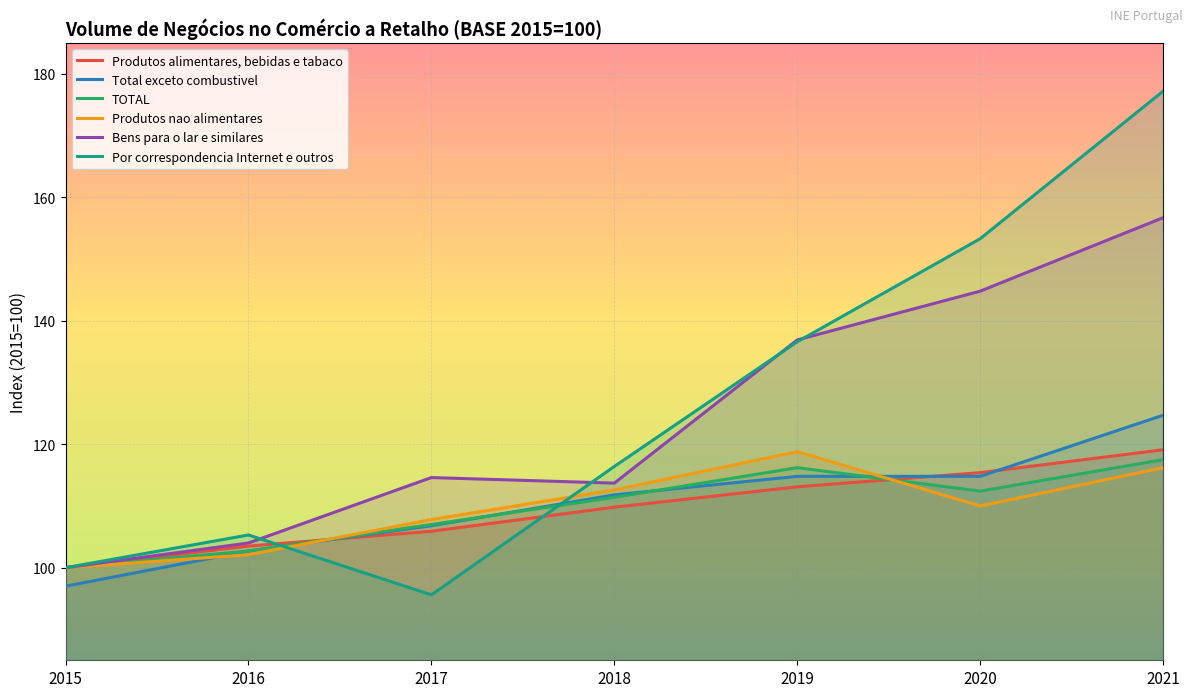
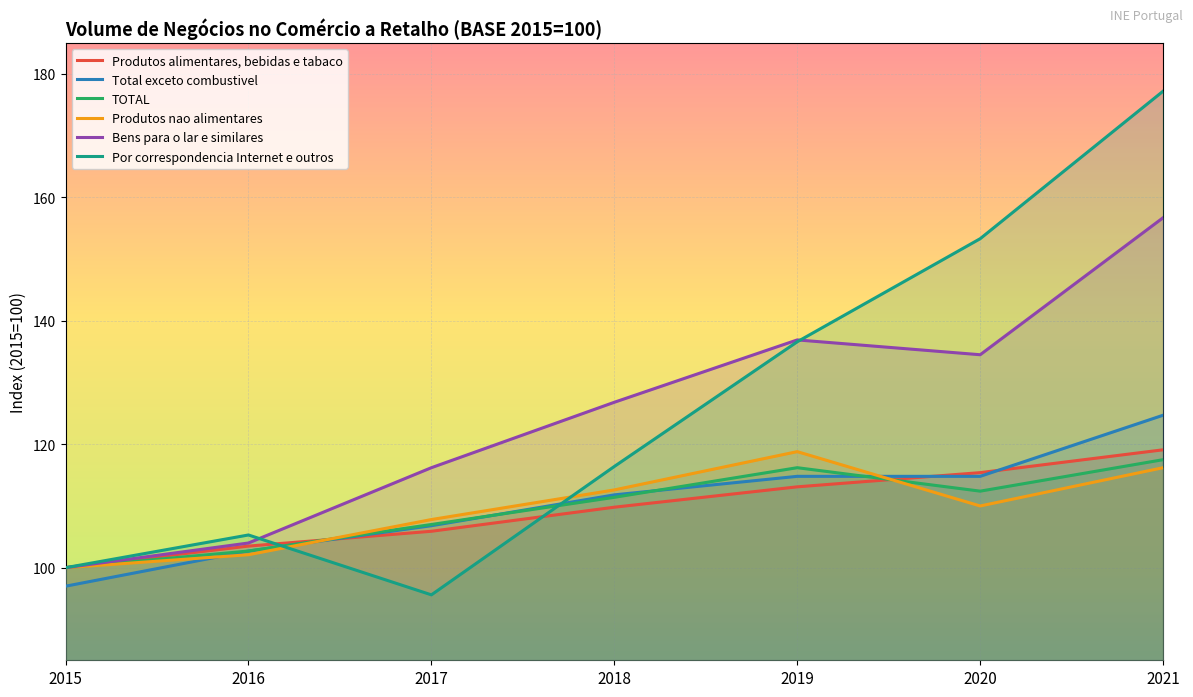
  {
    "Produtos alimentares, bebidas e tabaco": {
      "2016": 104,
      "2017": 106,
      "2018": 110,
      "2019": 113,
      "2020": 115,
      "2021": 119
    },
    "Total exceto combustivel": {
      "2015": 97,
      "2019": 115,
      "2020": 115,
      "2021": 125
    },
    "Produtos nao alimentares": {
      "2016": 102,
      "2017": 108,
      "2018": 113,
      "2019": 119,
      "2020": 110,
      "2021": 116
    },
    "Bens para o lar e similares": {
      "2016": 104,
-     "2017": 115,
-     "2018": 114,
-     "2020": 145,
+     "2017": 116,
+     "2018": 127,
+     "2020": 135,
      "2021": 157
    }
  }
